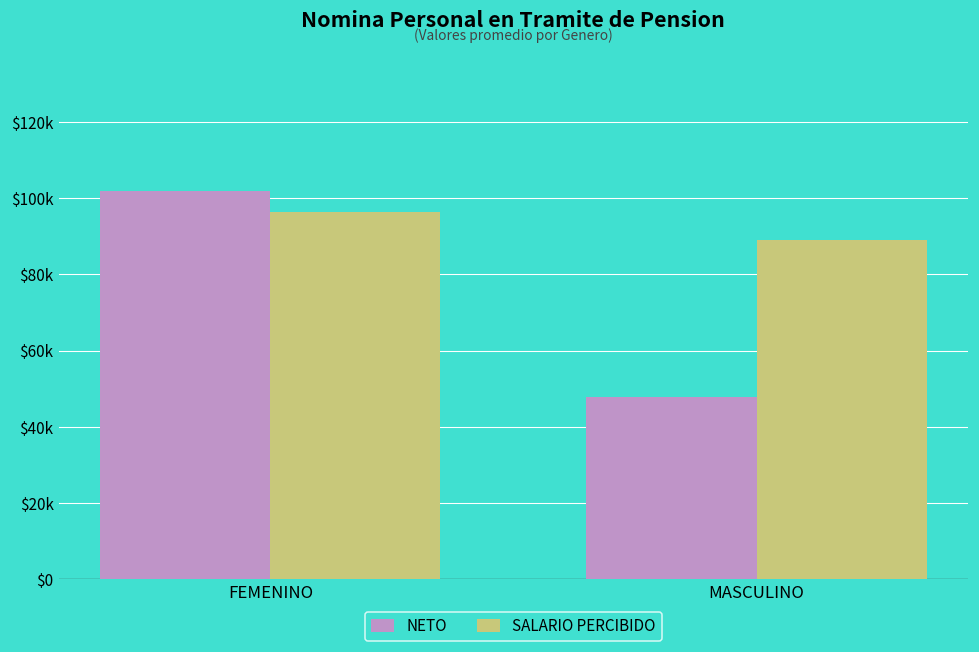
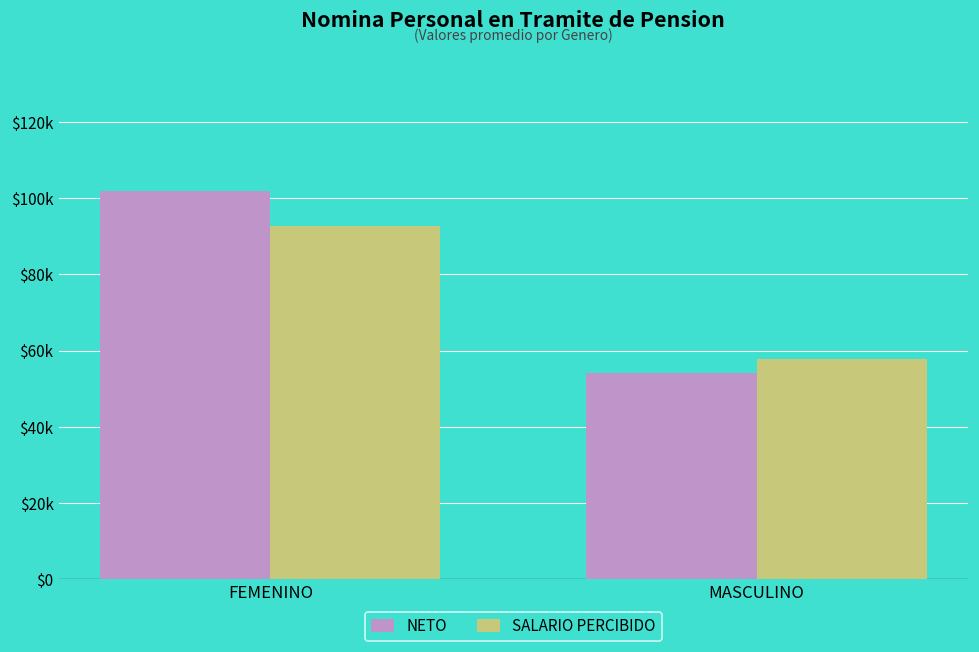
  {
    "NETO": {
      "FEMENINO": "$102000",
-     "MASCULINO": "$48000"
+     "MASCULINO": "$54000"
    },
    "SALARIO PERCIBIDO": {
-     "FEMENINO": "$96000",
-     "MASCULINO": "$89000"
+     "FEMENINO": "$93000",
+     "MASCULINO": "$58000"
    }
  }
